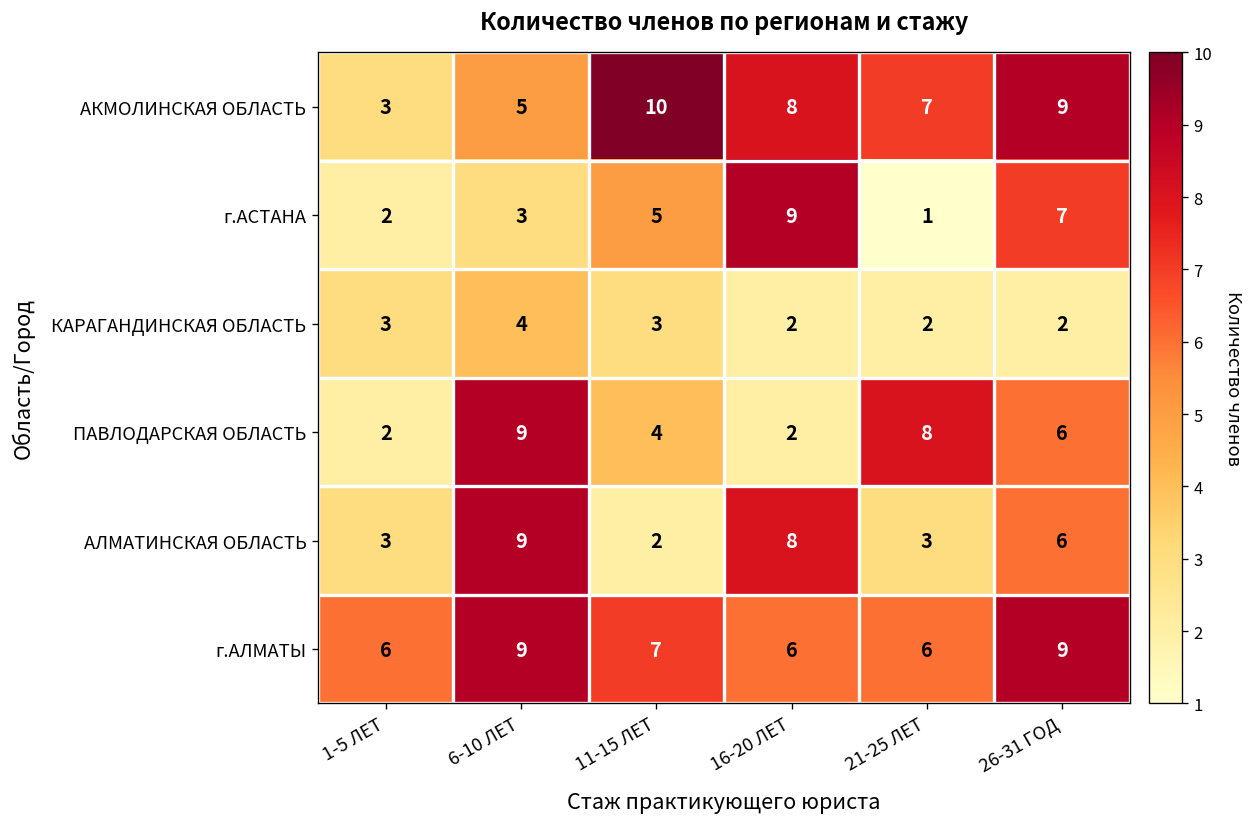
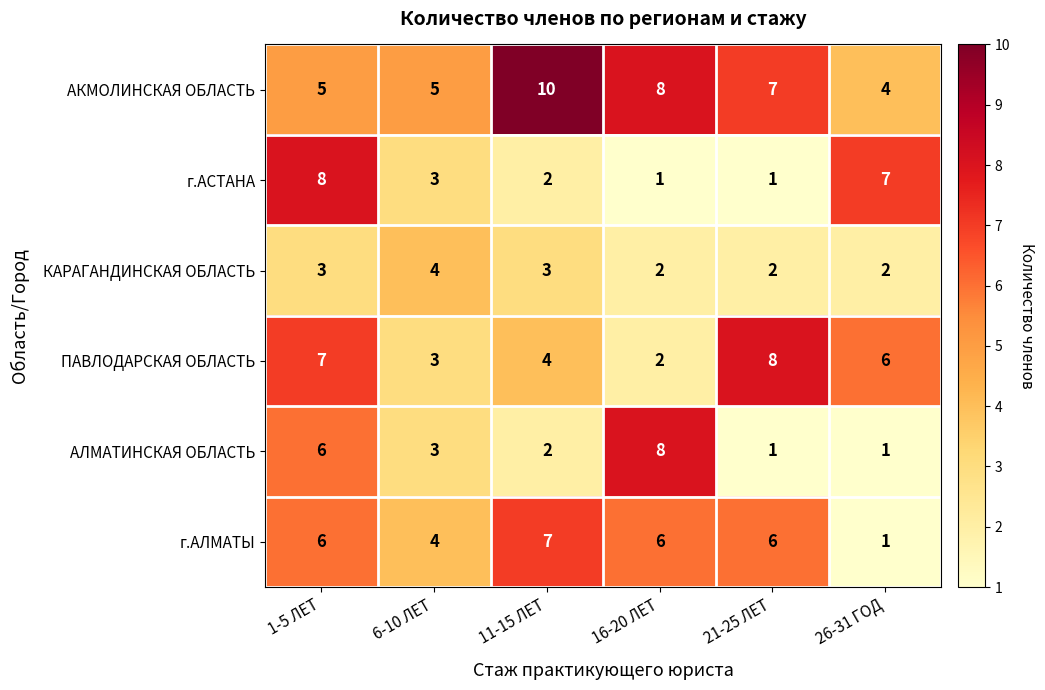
  {
    "АКМОЛИНСКАЯ ОБЛАСТЬ": {
-     "1-5 ЛЕТ": 3,
+     "1-5 ЛЕТ": 5,
      "6-10 ЛЕТ": 5,
      "11-15 ЛЕТ": 10,
      "16-20 ЛЕТ": 8,
      "21-25 ЛЕТ": 7,
-     "26-31 ГОД": 9
+     "26-31 ГОД": 4
    },
    "г.АСТАНА": {
-     "1-5 ЛЕТ": 2,
+     "1-5 ЛЕТ": 8,
      "6-10 ЛЕТ": 3,
-     "11-15 ЛЕТ": 5,
-     "16-20 ЛЕТ": 9,
+     "11-15 ЛЕТ": 2,
+     "16-20 ЛЕТ": 1,
      "21-25 ЛЕТ": 1,
      "26-31 ГОД": 7
    },
    "КАРАГАНДИНСКАЯ ОБЛАСТЬ": {
      "1-5 ЛЕТ": 3,
      "6-10 ЛЕТ": 4,
      "11-15 ЛЕТ": 3,
      "16-20 ЛЕТ": 2,
      "21-25 ЛЕТ": 2,
      "26-31 ГОД": 2
    },
    "ПАВЛОДАРСКАЯ ОБЛАСТЬ": {
-     "1-5 ЛЕТ": 2,
-     "6-10 ЛЕТ": 9,
+     "1-5 ЛЕТ": 7,
+     "6-10 ЛЕТ": 3,
      "11-15 ЛЕТ": 4,
      "16-20 ЛЕТ": 2,
      "21-25 ЛЕТ": 8,
      "26-31 ГОД": 6
    },
    "АЛМАТИНСКАЯ ОБЛАСТЬ": {
-     "1-5 ЛЕТ": 3,
-     "6-10 ЛЕТ": 9,
+     "1-5 ЛЕТ": 6,
+     "6-10 ЛЕТ": 3,
      "11-15 ЛЕТ": 2,
      "16-20 ЛЕТ": 8,
-     "21-25 ЛЕТ": 3,
-     "26-31 ГОД": 6
+     "21-25 ЛЕТ": 1,
+     "26-31 ГОД": 1
    },
    "г.АЛМАТЫ": {
      "1-5 ЛЕТ": 6,
-     "6-10 ЛЕТ": 9,
+     "6-10 ЛЕТ": 4,
      "11-15 ЛЕТ": 7,
      "16-20 ЛЕТ": 6,
      "21-25 ЛЕТ": 6,
-     "26-31 ГОД": 9
+     "26-31 ГОД": 1
    }
  }
